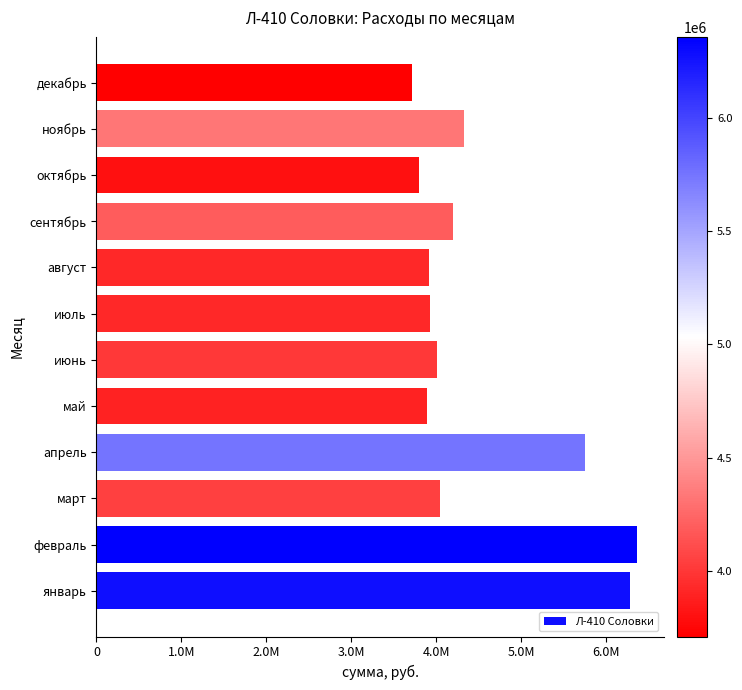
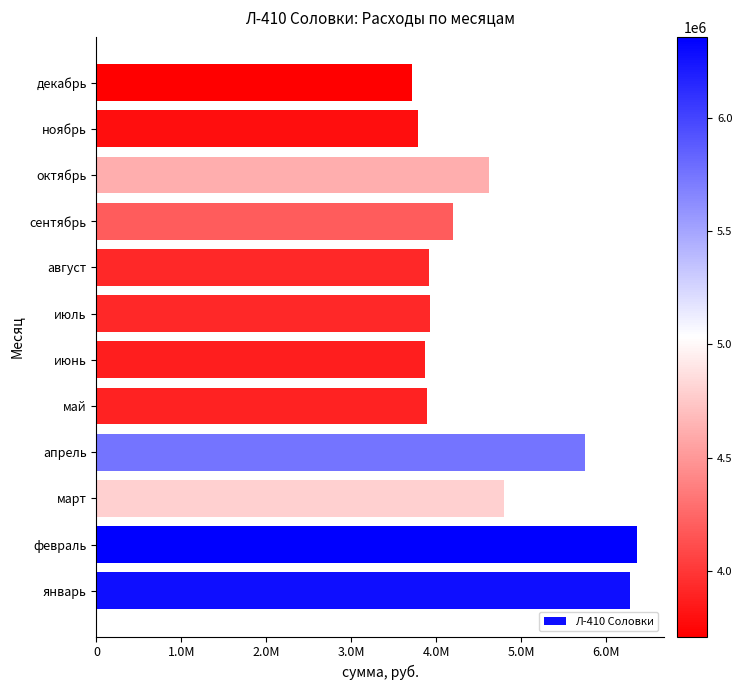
  {
    "декабрь": 3700000,
-   "ноябрь": 4300000,
-   "октябрь": 3800000,
+   "ноябрь": 3800000,
+   "октябрь": 4600000,
    "сентябрь": 4200000,
    "август": 3900000,
    "июль": 3900000,
-   "июнь": 4000000,
+   "июнь": 3900000,
    "май": 3900000,
    "апрель": 5700000,
-   "март": 4000000,
+   "март": 4800000,
    "февраль": 6400000,
    "январь": 6300000
  }
